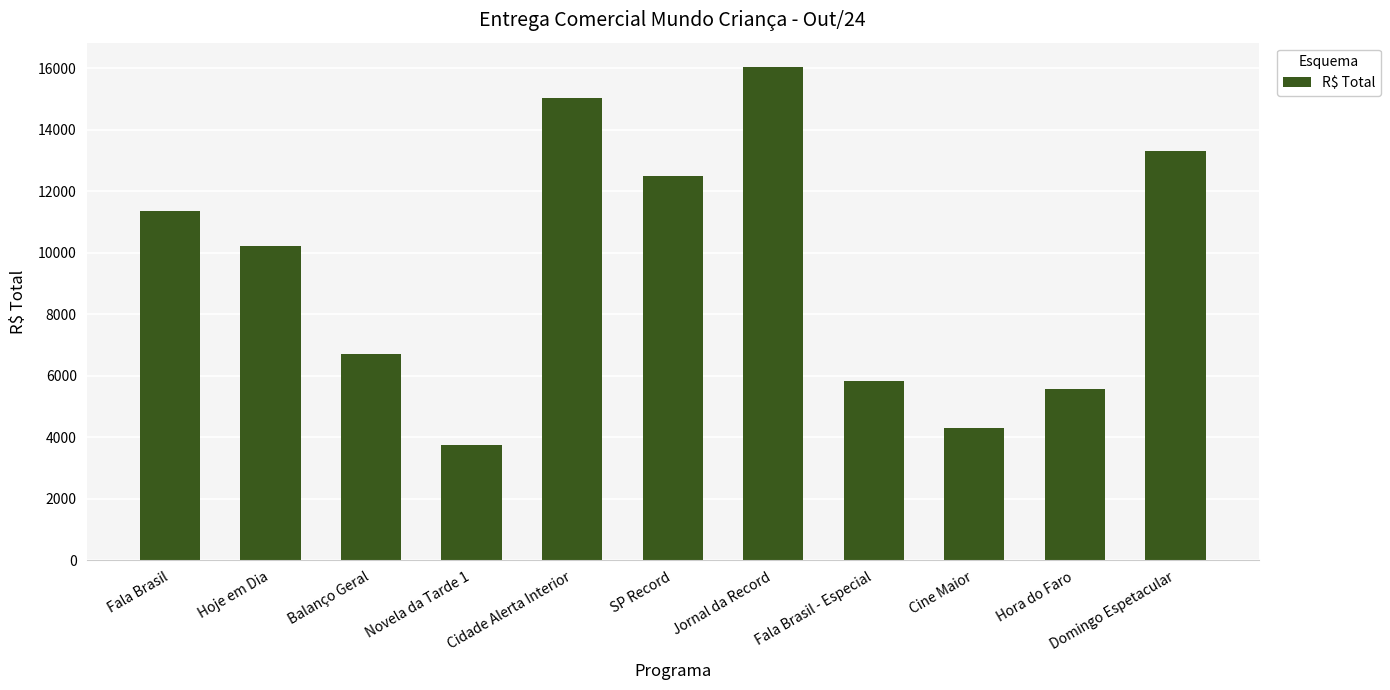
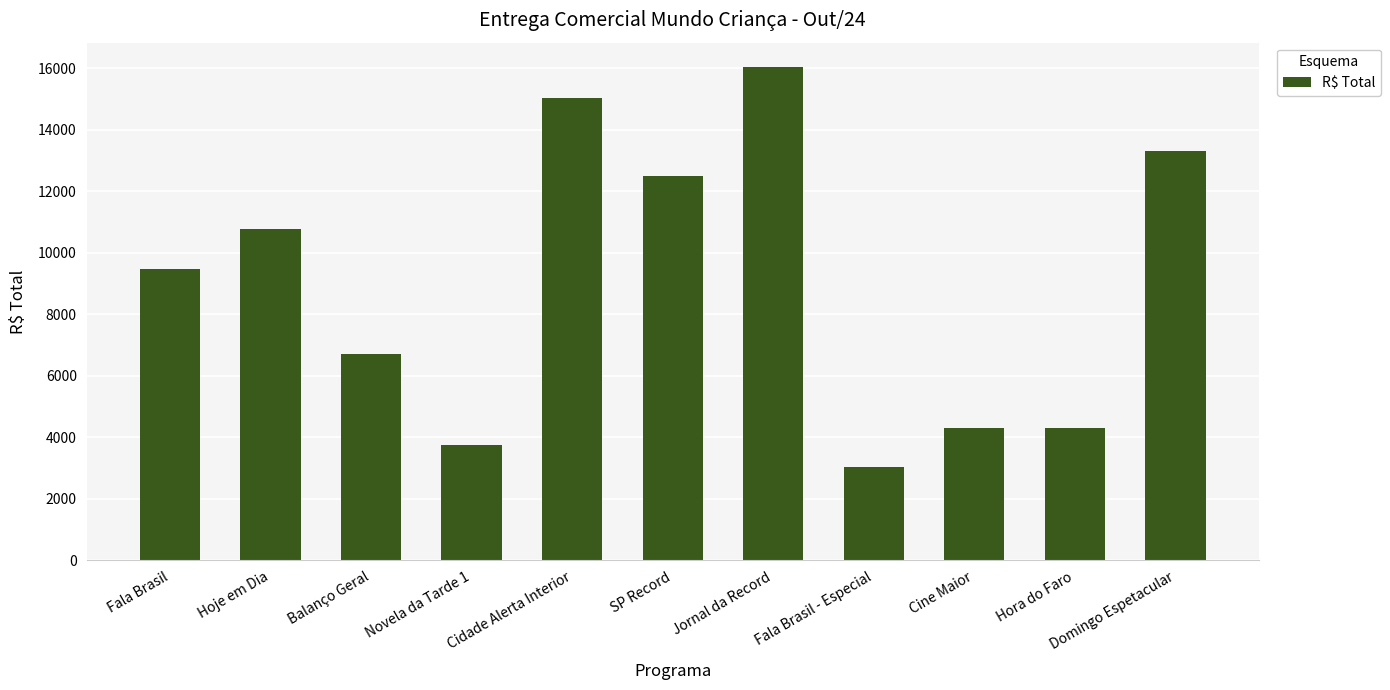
  {
-   "Fala Brasil": 11400,
-   "Hoje em Dia": 10200,
+   "Fala Brasil": 9500,
+   "Hoje em Dia": 10800,
    "Balanço Geral": 6700,
    "Novela da Tarde 1": 3800,
    "Cidade Alerta Interior": 15000,
    "SP Record": 12500,
    "Jornal da Record": 16000,
-   "Fala Brasil - Especial": 5800,
+   "Fala Brasil - Especial": 3000,
    "Cine Maior": 4300,
-   "Hora do Faro": 5600,
+   "Hora do Faro": 4300,
    "Domingo Espetacular": 13300
  }
